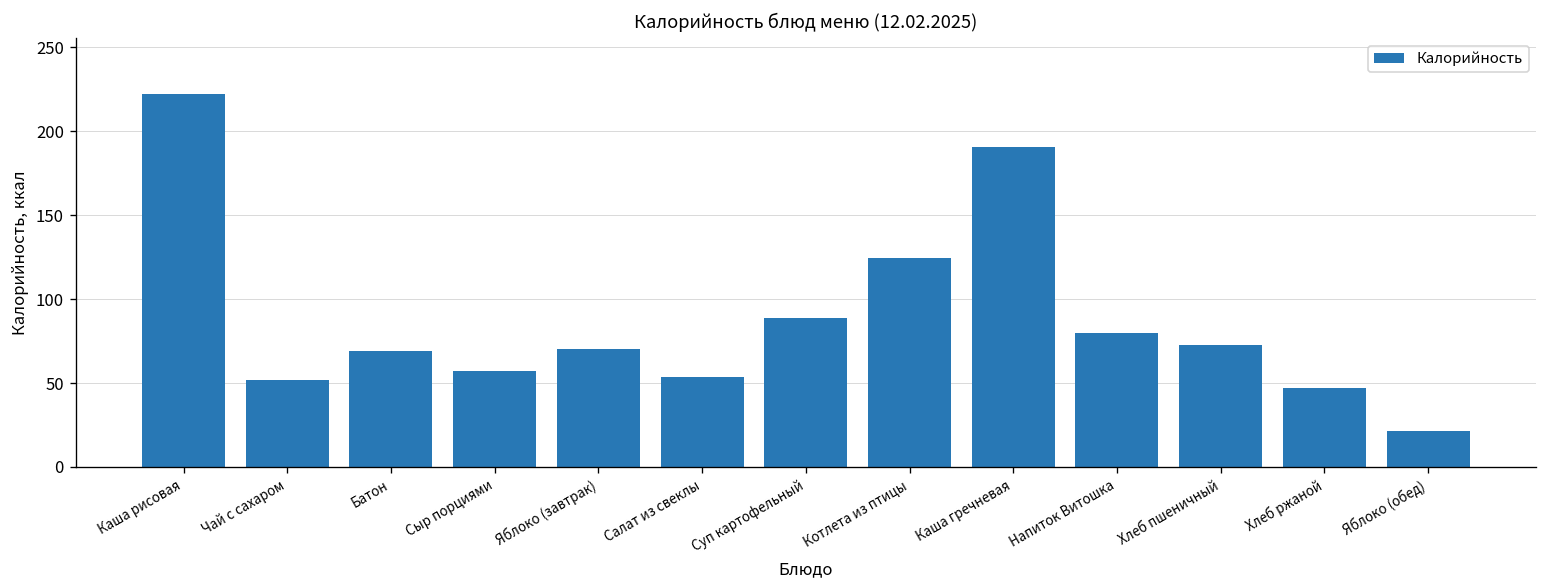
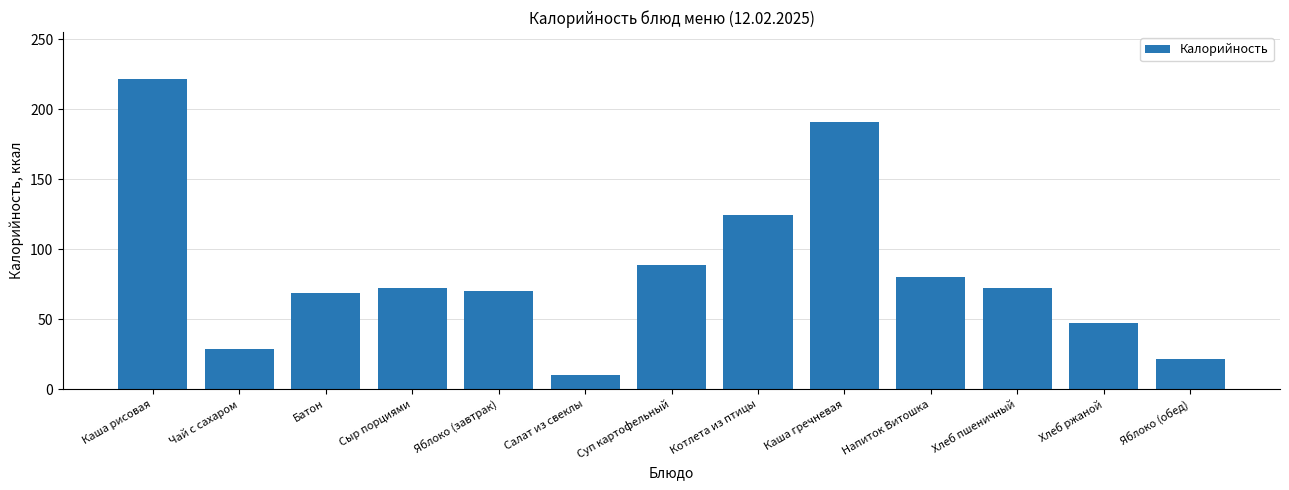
  {
    "Каша рисовая": 222,
-   "Чай с сахаром": 52,
+   "Чай с сахаром": 29,
    "Батон": 69,
-   "Сыр порциями": 57,
+   "Сыр порциями": 73,
    "Яблоко (завтрак)": 71,
-   "Салат из свеклы": 53,
+   "Салат из свеклы": 10,
    "Суп картофельный": 89,
    "Котлета из птицы": 125,
    "Каша гречневая": 191,
    "Напиток Витошка": 80,
    "Хлеб пшеничный": 73,
    "Хлеб ржаной": 47,
    "Яблоко (обед)": 22
  }
